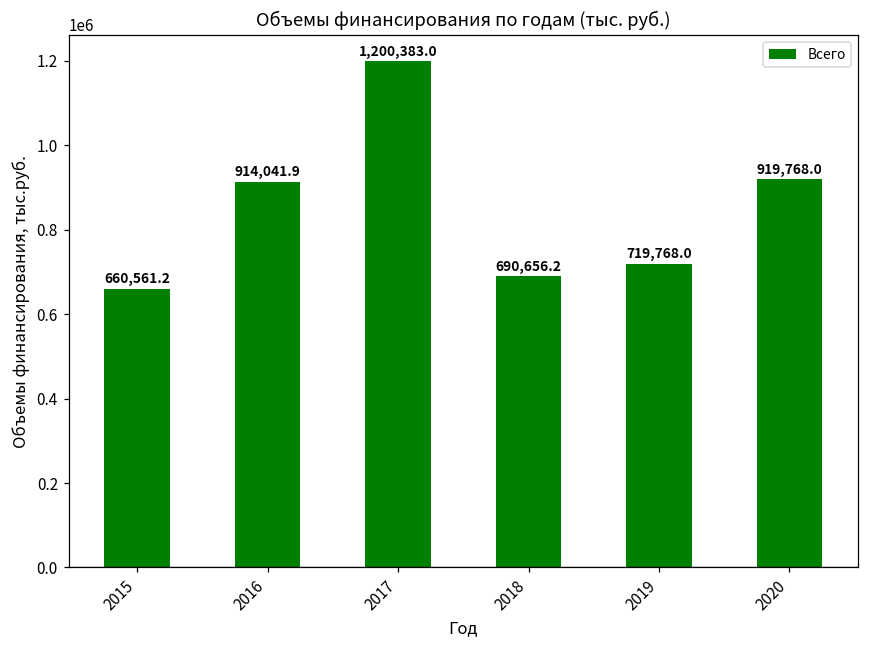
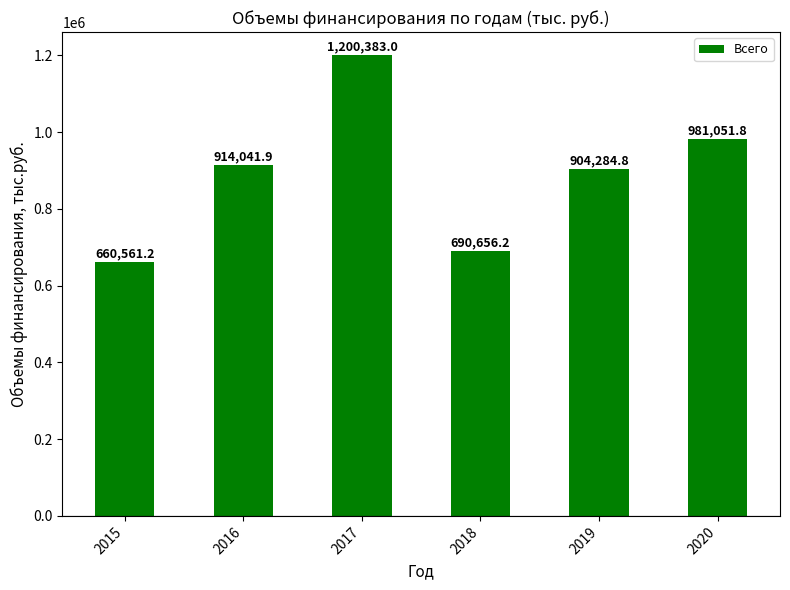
  {
    "2015": "660,561.2",
    "2016": "914,041.9",
    "2017": "1,200,383.0",
    "2018": "690,656.2",
-   "2019": "719,768.0",
-   "2020": "919,768.0"
+   "2019": "904,284.8",
+   "2020": "981,051.8"
  }
